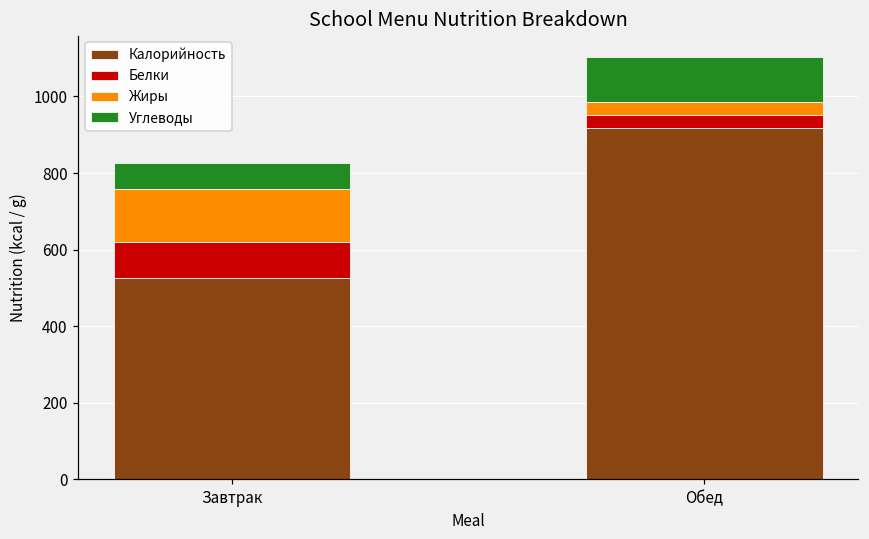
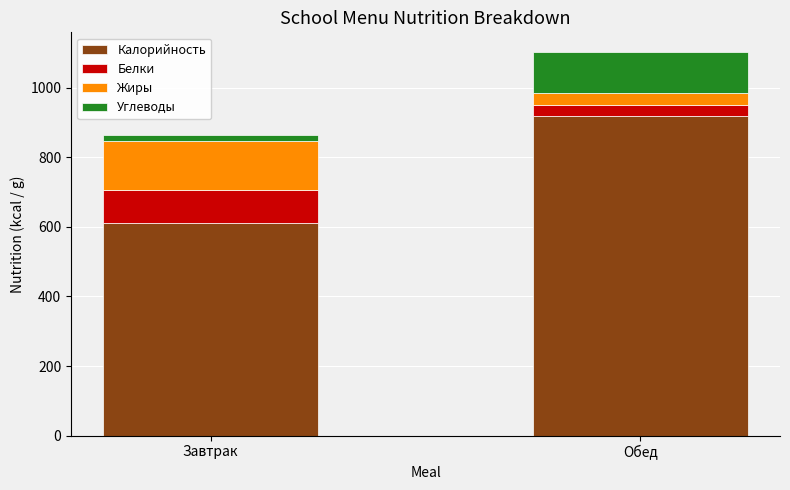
  {
    "Калорийность": {
-     "Завтрак": 530,
+     "Завтрак": 610,
      "Обед": 920
    },
    "Белки": {
      "Завтрак": 90,
      "Обед": 30
    },
    "Жиры": {
      "Завтрак": 140,
      "Обед": 30
    },
    "Углеводы": {
-     "Завтрак": 70,
+     "Завтрак": 20,
      "Обед": 120
    }
  }
